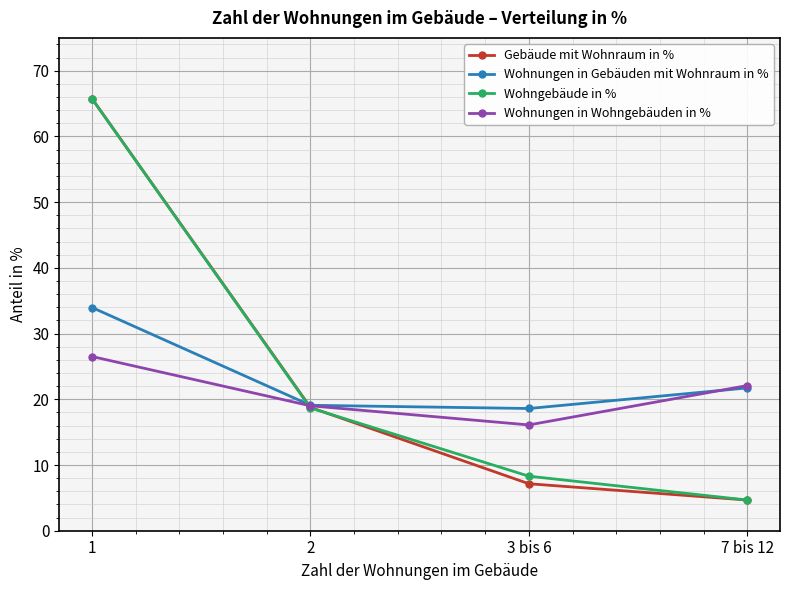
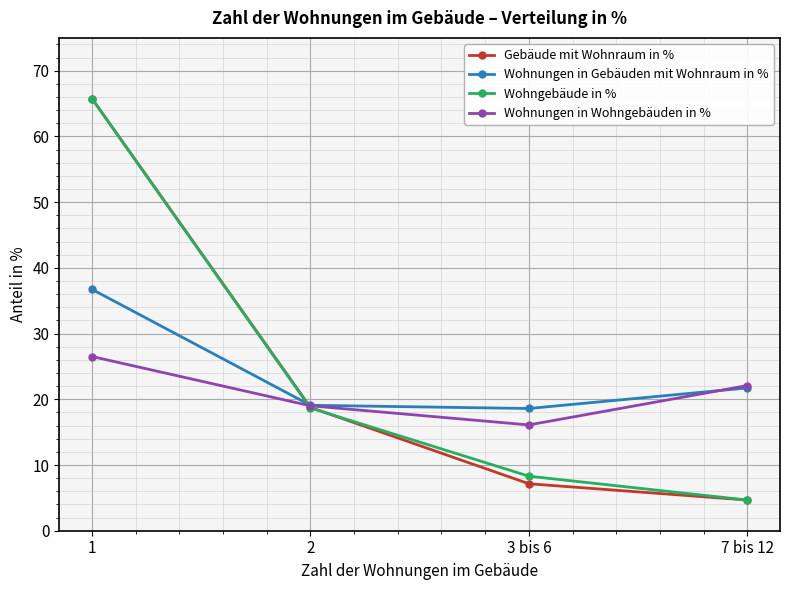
  {
    "Gebäude mit Wohnraum in %": {
      "3 bis 6": 7
    },
    "Wohnungen in Gebäuden mit Wohnraum in %": {
-     "1": 34,
+     "1": 37,
      "3 bis 6": 19
    },
    "Wohngebäude in %": {
      "3 bis 6": 8
    },
    "Wohnungen in Wohngebäuden in %": {
      "1": 27,
      "3 bis 6": 16
    }
  }
